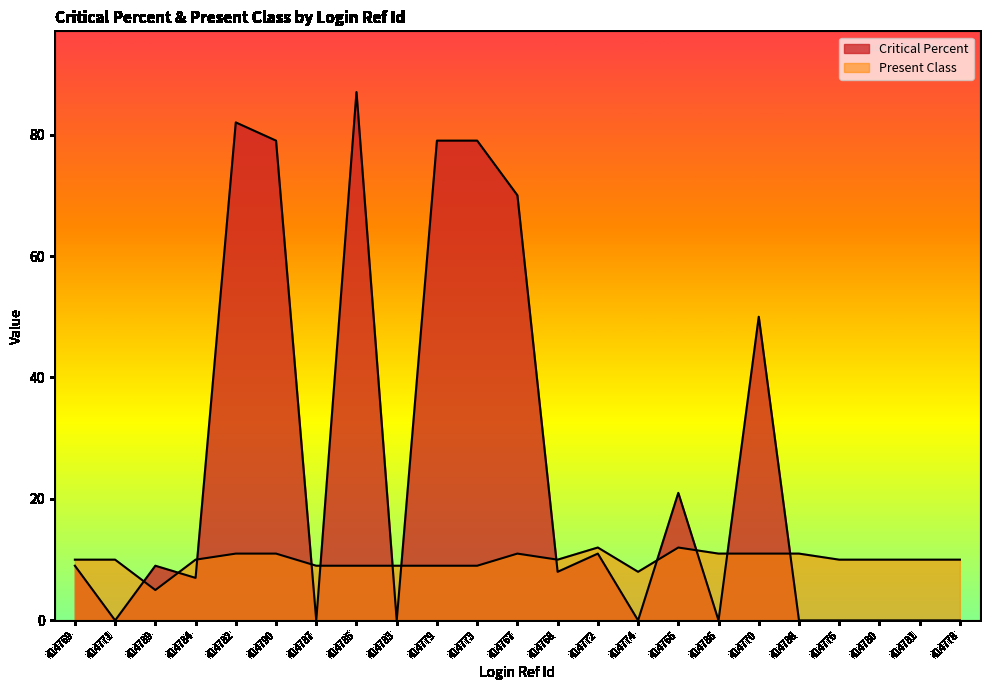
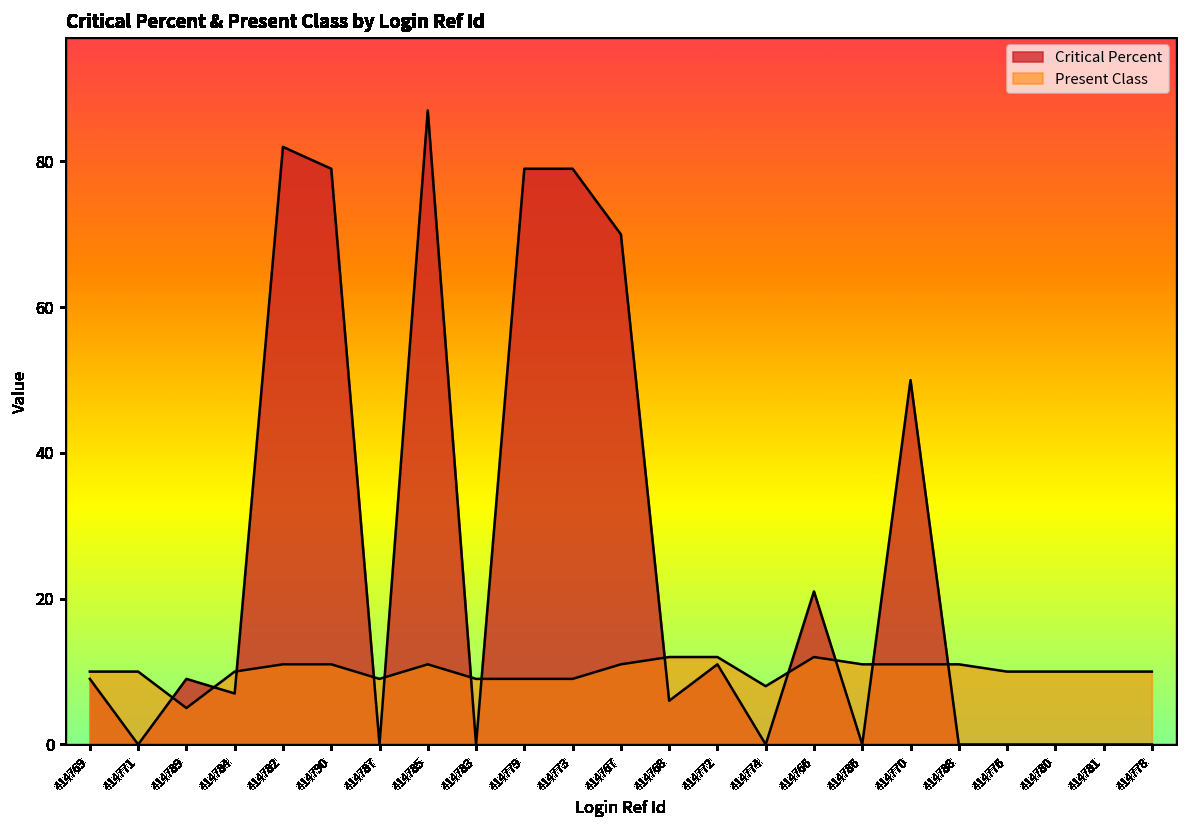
  {
    "Critical Percent": {
      "414769": 9,
      "414771": 0,
      "414789": 9,
      "414784": 7,
      "414782": 82,
      "414790": 79,
      "414787": 0,
      "414785": 87,
      "414783": 0,
      "414779": 79,
      "414773": 79,
      "414767": 70,
-     "414768": 8,
+     "414768": 6,
      "414772": 11,
      "414774": 0,
      "414766": 21,
      "414786": 0,
      "414770": 50,
      "414788": 0,
      "414776": 0,
      "414780": 0,
      "414781": 0,
      "414778": 0
    },
    "Present Class": {
      "414769": 10,
      "414771": 10,
      "414789": 5,
      "414784": 10,
      "414782": 11,
      "414790": 11,
      "414787": 9,
-     "414785": 9,
+     "414785": 11,
      "414783": 9,
      "414779": 9,
      "414773": 9,
      "414767": 11,
-     "414768": 10,
+     "414768": 12,
      "414772": 12,
      "414774": 8,
      "414766": 12,
      "414786": 11,
      "414770": 11,
      "414788": 11,
      "414776": 10,
      "414780": 10,
      "414781": 10,
      "414778": 10
    }
  }
